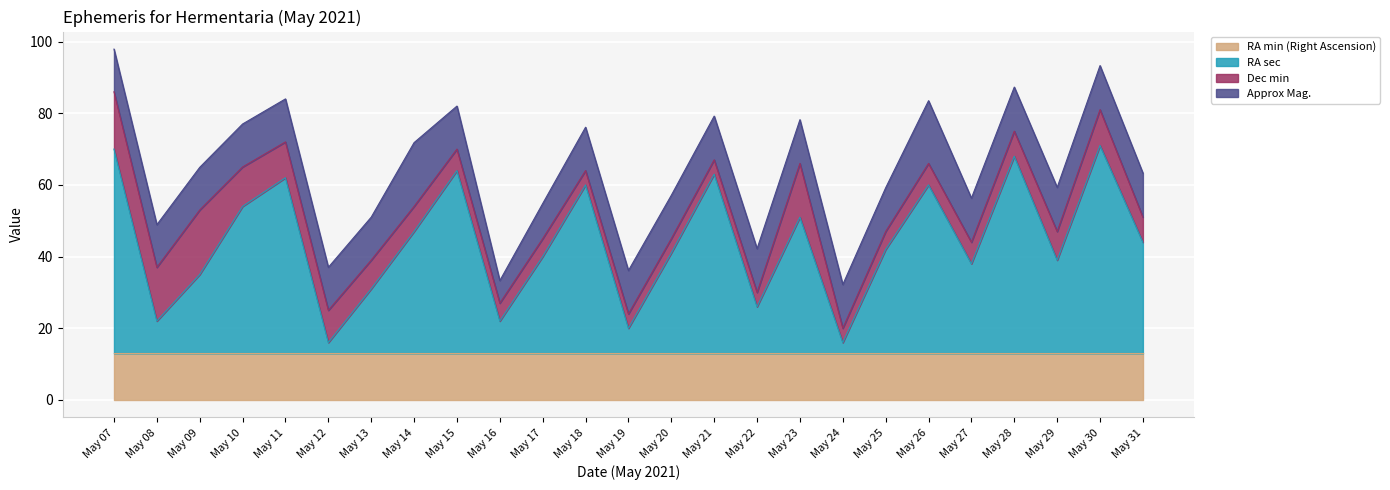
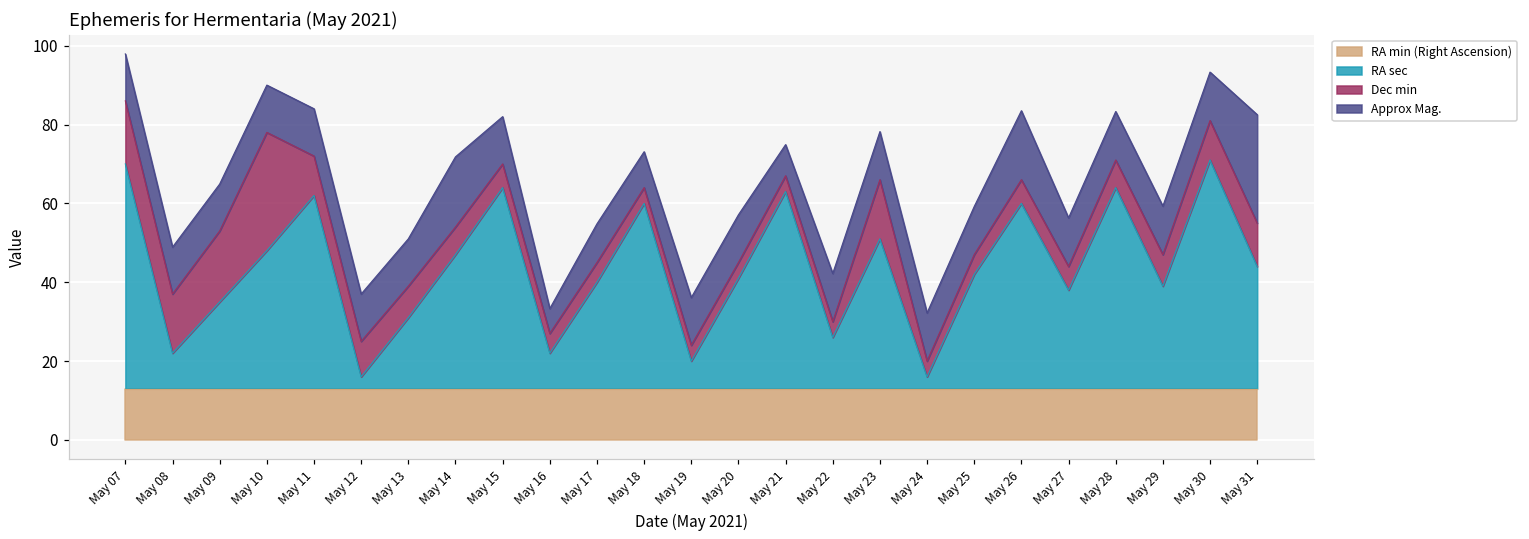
  {
    "RA min (Right Ascension)": {
      "May 07": 13,
      "May 08": 13,
      "May 09": 13,
      "May 10": 13,
      "May 11": 13,
      "May 12": 13,
      "May 13": 13,
      "May 14": 13,
      "May 15": 13,
      "May 16": 13,
      "May 17": 13,
      "May 18": 13,
      "May 19": 13,
      "May 20": 13,
      "May 21": 13,
      "May 22": 13,
      "May 23": 13,
      "May 24": 13,
      "May 25": 13,
      "May 26": 13,
      "May 27": 13,
      "May 28": 13,
      "May 29": 13,
      "May 30": 13,
      "May 31": 13
    },
    "RA sec": {
-     "May 10": 54,
-     "May 28": 68
+     "May 10": 48,
+     "May 28": 64
    },
    "Dec min": {
-     "May 10": 11,
+     "May 10": 30,
      "May 28": 7,
-     "May 31": 7
+     "May 31": 11
    },
    "Approx Mag.": {
      "May 10": 12,
-     "May 18": 12,
-     "May 21": 12,
+     "May 18": 9,
+     "May 21": 8,
      "May 28": 12,
-     "May 31": 12
+     "May 31": 28
    }
  }
